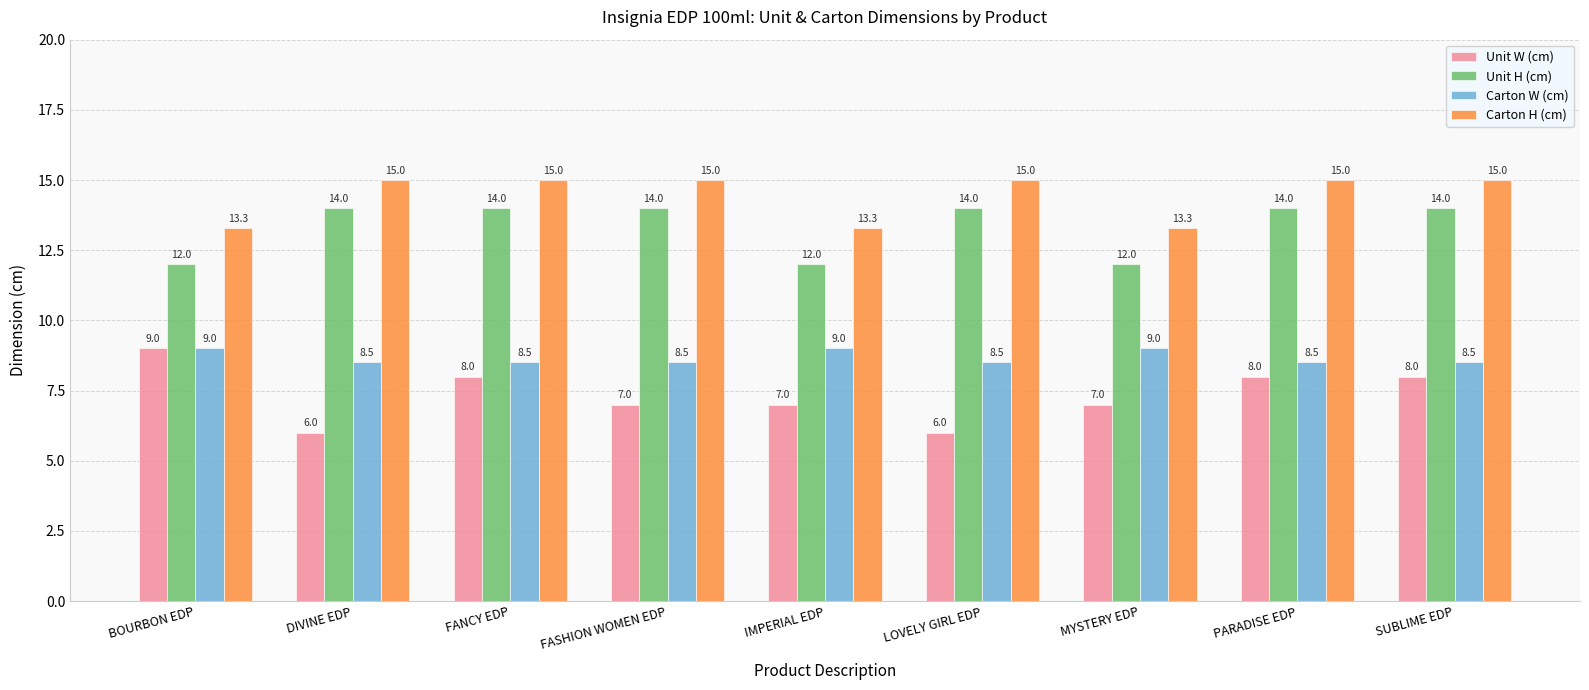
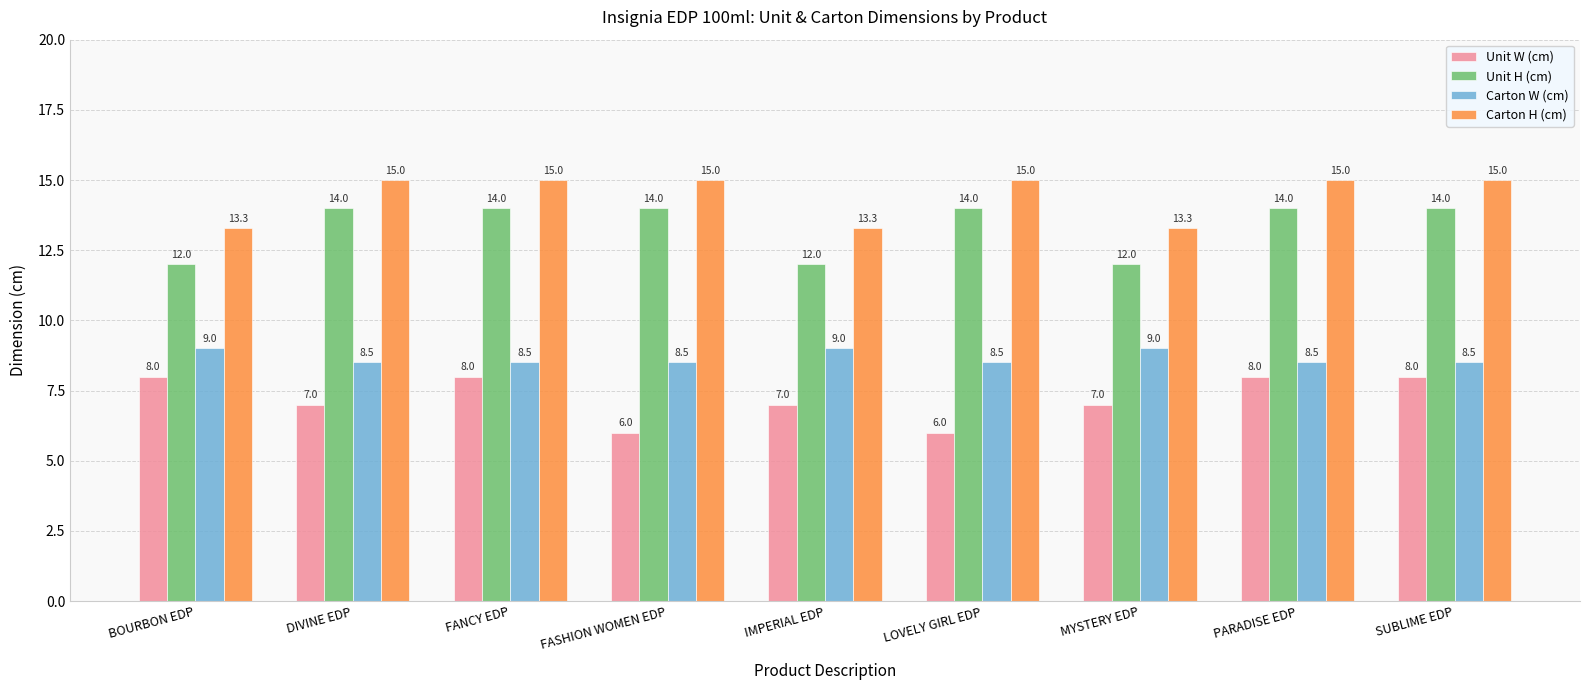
  {
    "Unit W (cm)": {
-     "BOURBON EDP": 9.0,
-     "DIVINE EDP": 6.0,
+     "BOURBON EDP": 8.0,
+     "DIVINE EDP": 7.0,
      "FANCY EDP": 8.0,
-     "FASHION WOMEN EDP": 7.0,
+     "FASHION WOMEN EDP": 6.0,
      "IMPERIAL EDP": 7.0,
      "LOVELY GIRL EDP": 6.0,
      "MYSTERY EDP": 7.0,
      "PARADISE EDP": 8.0,
      "SUBLIME EDP": 8.0
    },
    "Unit H (cm)": {
      "BOURBON EDP": 12.0,
      "DIVINE EDP": 14.0,
      "FANCY EDP": 14.0,
      "FASHION WOMEN EDP": 14.0,
      "IMPERIAL EDP": 12.0,
      "LOVELY GIRL EDP": 14.0,
      "MYSTERY EDP": 12.0,
      "PARADISE EDP": 14.0,
      "SUBLIME EDP": 14.0
    },
    "Carton W (cm)": {
      "BOURBON EDP": 9.0,
      "DIVINE EDP": 8.5,
      "FANCY EDP": 8.5,
      "FASHION WOMEN EDP": 8.5,
      "IMPERIAL EDP": 9.0,
      "LOVELY GIRL EDP": 8.5,
      "MYSTERY EDP": 9.0,
      "PARADISE EDP": 8.5,
      "SUBLIME EDP": 8.5
    },
    "Carton H (cm)": {
      "BOURBON EDP": 13.3,
      "DIVINE EDP": 15.0,
      "FANCY EDP": 15.0,
      "FASHION WOMEN EDP": 15.0,
      "IMPERIAL EDP": 13.3,
      "LOVELY GIRL EDP": 15.0,
      "MYSTERY EDP": 13.3,
      "PARADISE EDP": 15.0,
      "SUBLIME EDP": 15.0
    }
  }
